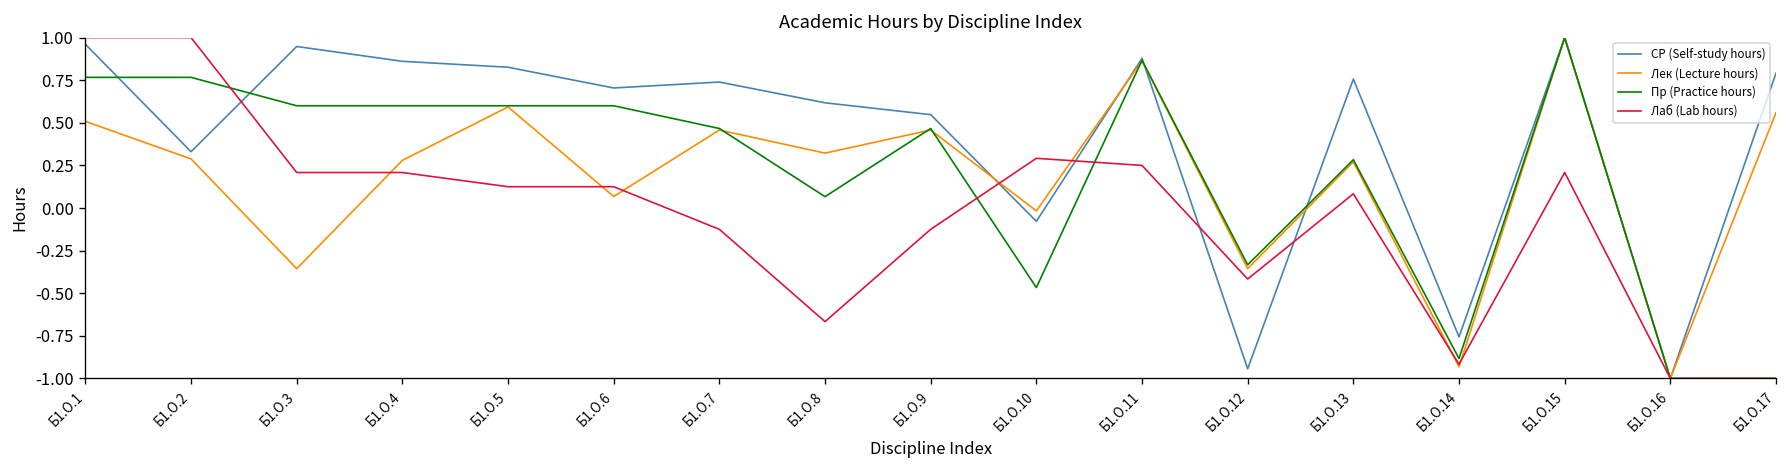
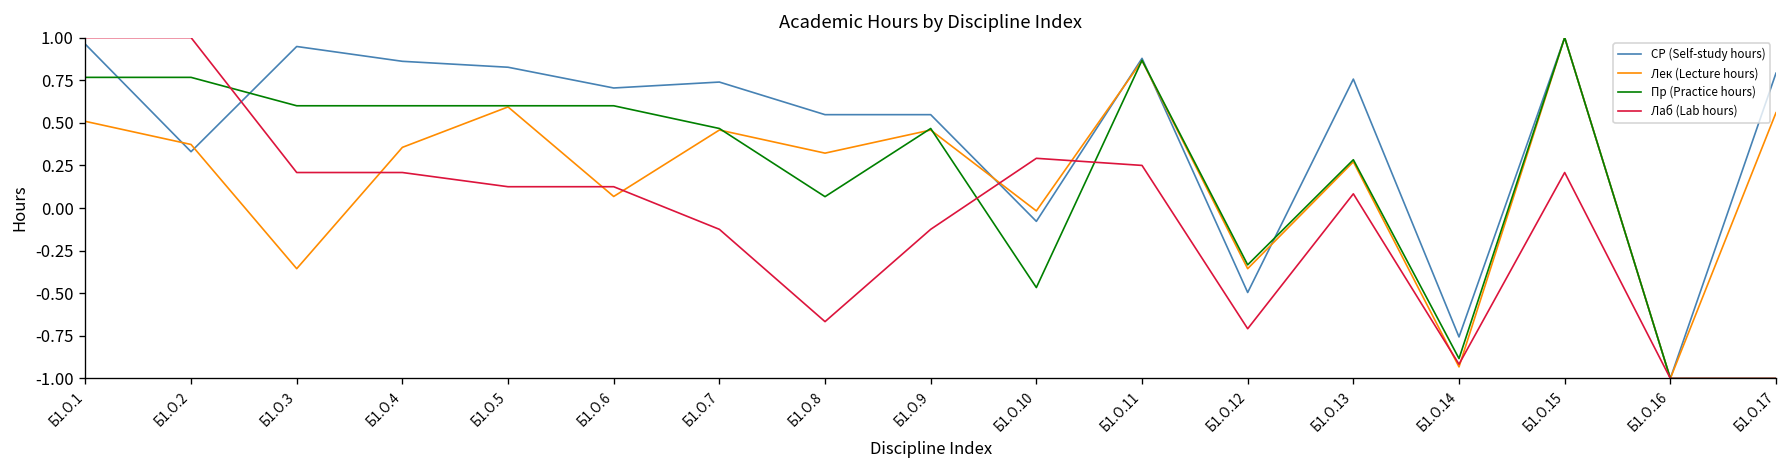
  {
    "СР (Self-study hours)": {
      "Б1.О.1": 0.96,
      "Б1.О.2": 0.33,
      "Б1.О.3": 0.95,
      "Б1.О.4": 0.86,
      "Б1.О.5": 0.83,
      "Б1.О.6": 0.70,
      "Б1.О.7": 0.74,
-     "Б1.О.8": 0.62,
+     "Б1.О.8": 0.55,
      "Б1.О.9": 0.55,
      "Б1.О.10": -0.08,
-     "Б1.О.12": -0.94,
+     "Б1.О.12": -0.50,
      "Б1.О.13": 0.76,
      "Б1.О.14": -0.76,
      "Б1.О.17": 0.79
    },
    "Лек (Lecture hours)": {
      "Б1.О.1": 0.51,
-     "Б1.О.2": 0.29,
+     "Б1.О.2": 0.37,
      "Б1.О.3": -0.36,
-     "Б1.О.4": 0.28,
+     "Б1.О.4": 0.36,
      "Б1.О.6": 0.07,
      "Б1.О.8": 0.32,
      "Б1.О.10": -0.02,
      "Б1.О.12": -0.36,
      "Б1.О.17": 0.56
    },
    "Пр (Practice hours)": {
      "Б1.О.1": 0.77,
      "Б1.О.2": 0.77,
      "Б1.О.3": 0.60,
      "Б1.О.4": 0.60,
      "Б1.О.6": 0.60,
      "Б1.О.8": 0.07,
      "Б1.О.10": -0.47,
      "Б1.О.12": -0.33,
      "Б1.О.14": -0.88
    },
    "Лаб (Lab hours)": {
      "Б1.О.1": 1.00,
      "Б1.О.2": 1.00,
      "Б1.О.3": 0.21,
      "Б1.О.4": 0.21,
      "Б1.О.5": 0.13,
      "Б1.О.6": 0.13,
      "Б1.О.7": -0.13,
      "Б1.О.8": -0.67,
      "Б1.О.9": -0.13,
      "Б1.О.10": 0.29,
      "Б1.О.11": 0.25,
-     "Б1.О.12": -0.42,
+     "Б1.О.12": -0.71,
      "Б1.О.13": 0.08,
      "Б1.О.15": 0.21
    }
  }
